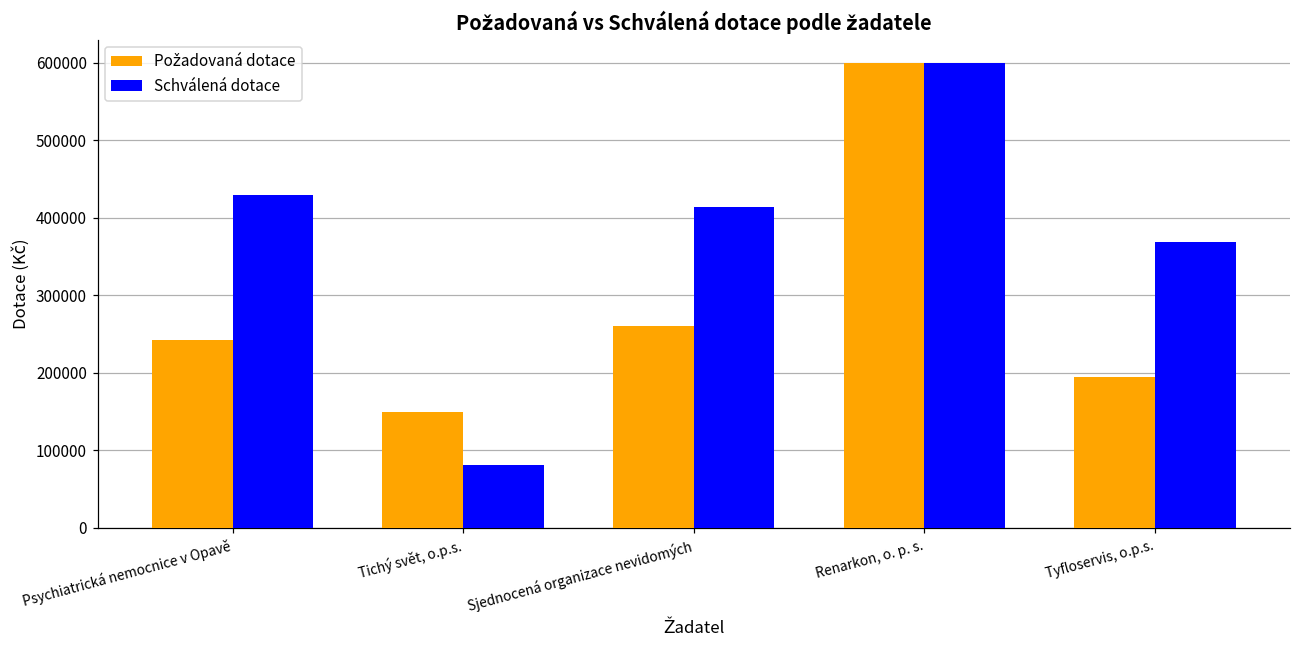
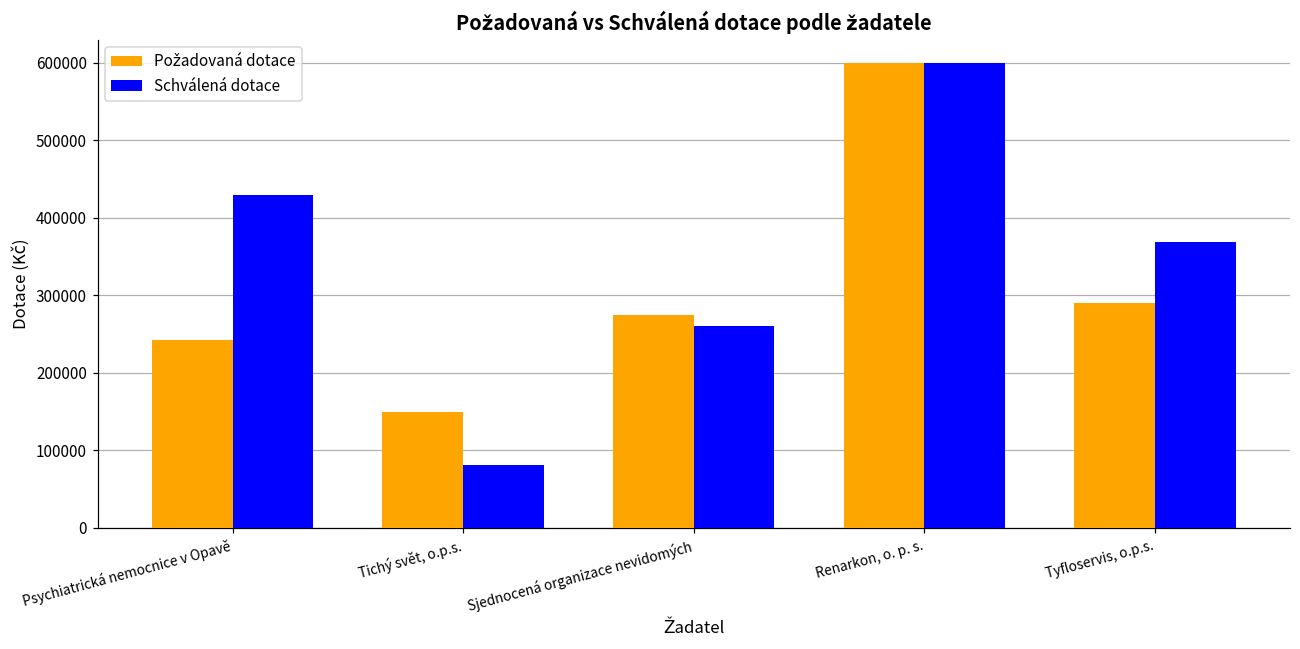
  {
    "Požadovaná dotace": {
      "Psychiatrická nemocnice v Opavě": 240000,
      "Tichý svět, o.p.s.": 150000,
-     "Sjednocená organizace nevidomých": 260000,
+     "Sjednocená organizace nevidomých": 270000,
      "Renarkon, o. p. s.": 600000,
-     "Tyfloservis, o.p.s.": 190000
+     "Tyfloservis, o.p.s.": 290000
    },
    "Schválená dotace": {
      "Psychiatrická nemocnice v Opavě": 430000,
      "Tichý svět, o.p.s.": 80000,
-     "Sjednocená organizace nevidomých": 410000,
+     "Sjednocená organizace nevidomých": 260000,
      "Renarkon, o. p. s.": 600000,
      "Tyfloservis, o.p.s.": 370000
    }
  }
